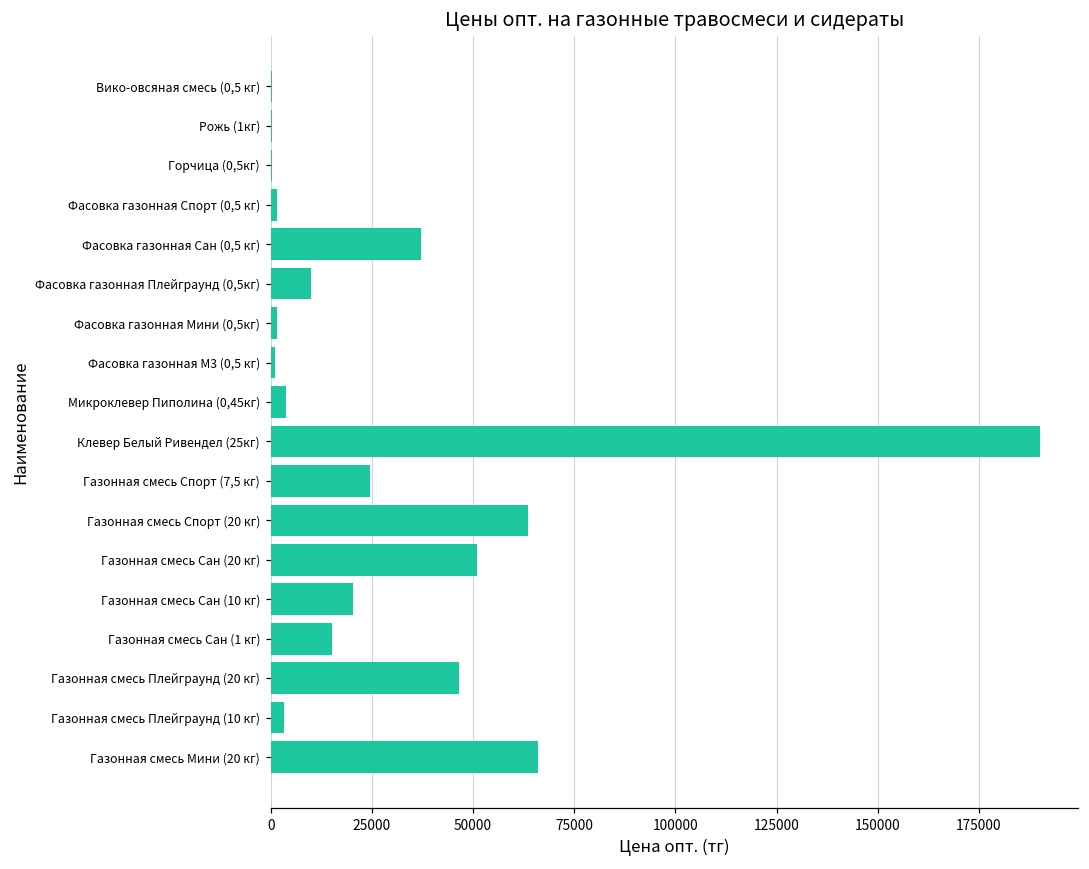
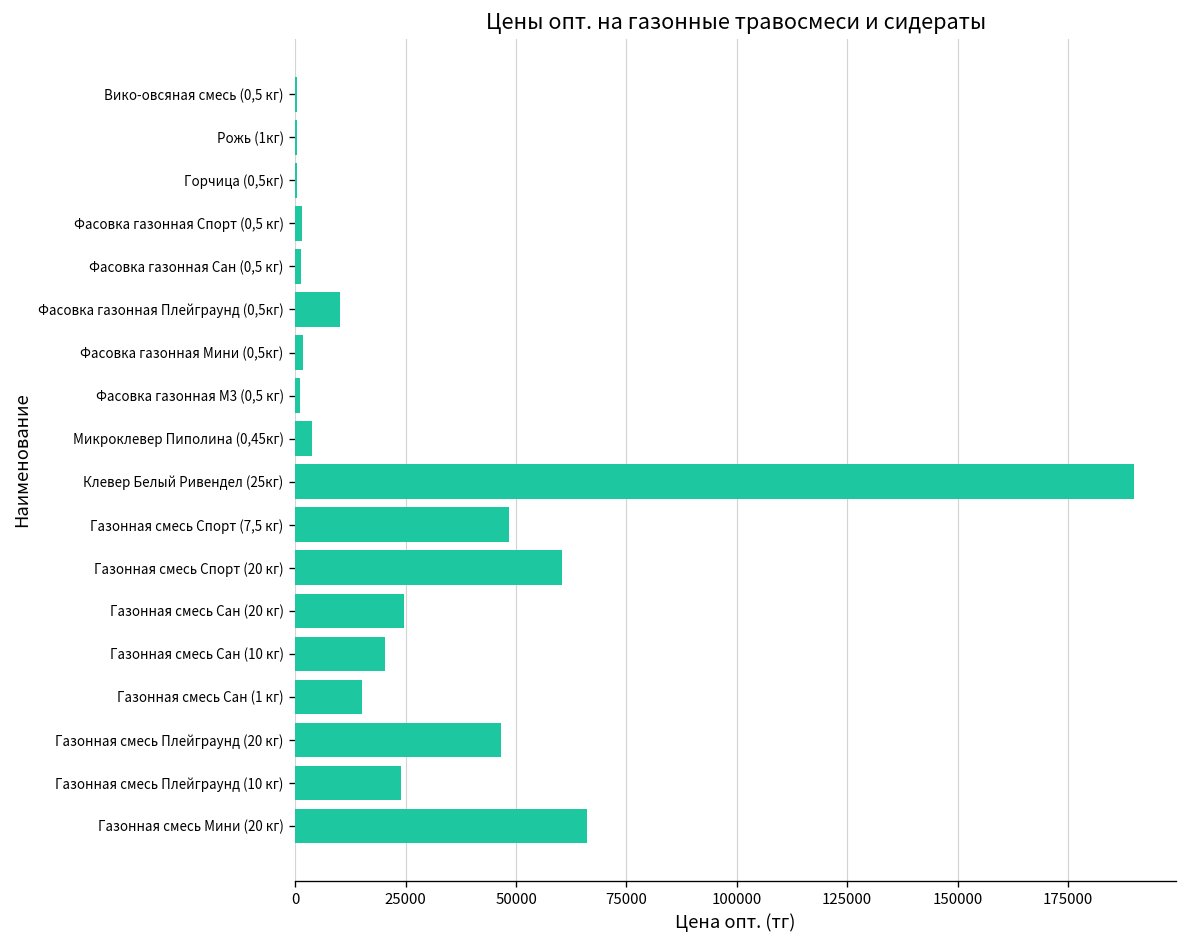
  {
    "Фасовка газонная Спорт (0,5 кг)": 2000,
-   "Фасовка газонная Сан (0,5 кг)": 37000,
+   "Фасовка газонная Сан (0,5 кг)": 1000,
    "Фасовка газонная Плейграунд (0,5кг)": 10000,
    "Фасовка газонная Мини (0,5кг)": 2000,
    "Фасовка газонная М3 (0,5 кг)": 1000,
    "Микроклевер Пиполина (0,45кг)": 4000,
    "Клевер Белый Ривендел (25кг)": 190000,
-   "Газонная смесь Спорт (7,5 кг)": 25000,
-   "Газонная смесь Спорт (20 кг)": 64000,
-   "Газонная смесь Сан (20 кг)": 51000,
+   "Газонная смесь Спорт (7,5 кг)": 48000,
+   "Газонная смесь Спорт (20 кг)": 61000,
+   "Газонная смесь Сан (20 кг)": 25000,
    "Газонная смесь Сан (10 кг)": 20000,
    "Газонная смесь Сан (1 кг)": 15000,
    "Газонная смесь Плейграунд (20 кг)": 47000,
-   "Газонная смесь Плейграунд (10 кг)": 3000,
+   "Газонная смесь Плейграунд (10 кг)": 24000,
    "Газонная смесь Мини (20 кг)": 66000
  }
